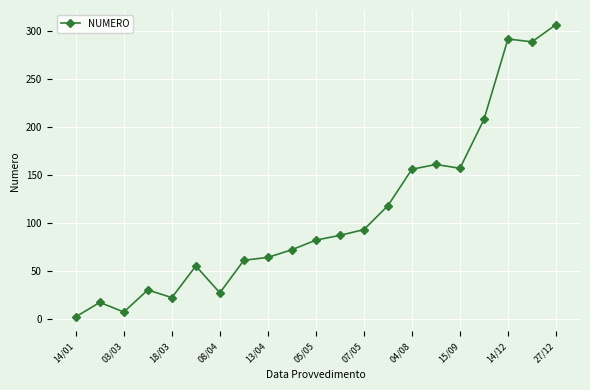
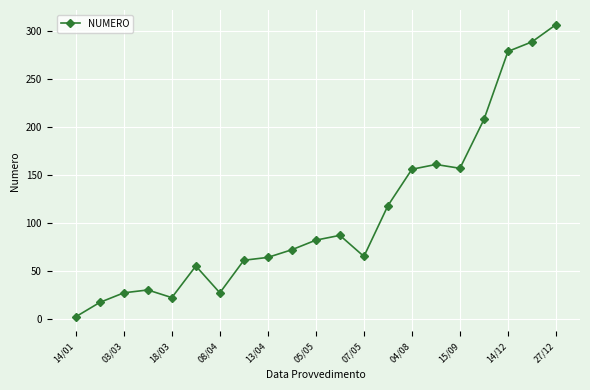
  {
    "14/01": 0,
-   "03/03": 10,
+   "03/03": 30,
    "18/03": 20,
    "08/04": 30,
    "13/04": 60,
-   "07/05": 90,
+   "07/05": 70,
    "15/09": 160,
-   "14/12": 290,
+   "14/12": 280,
    "27/12": 310
  }
